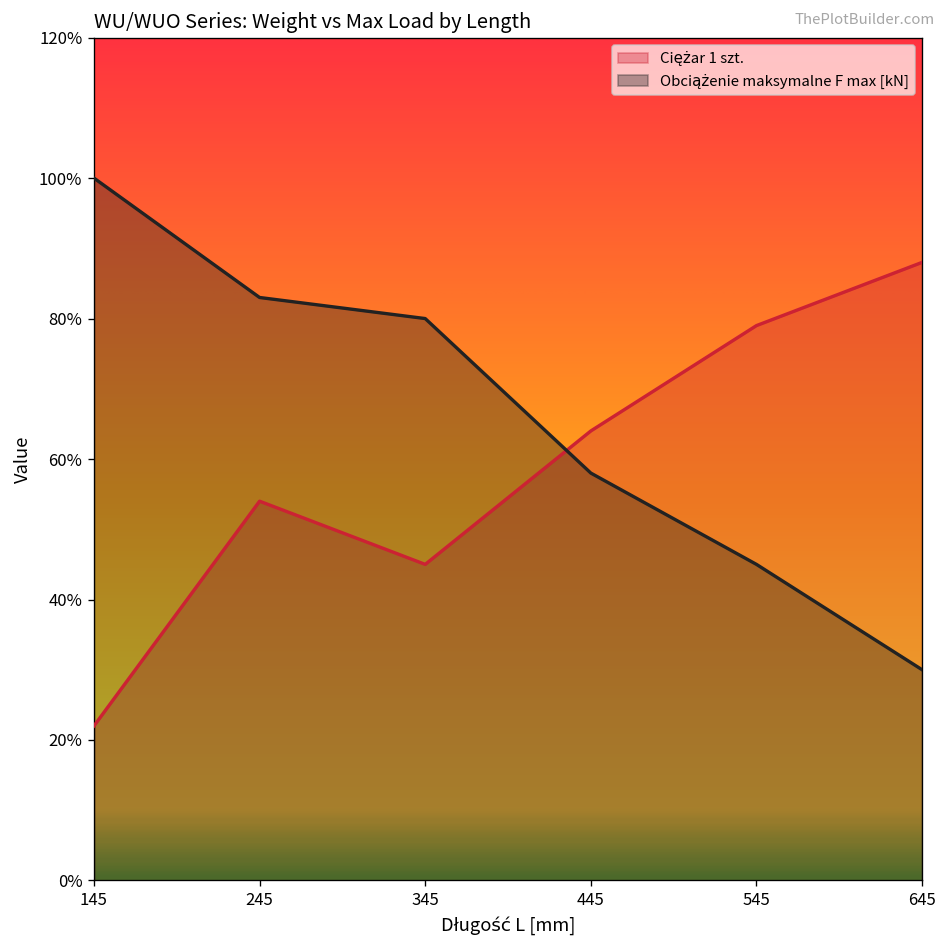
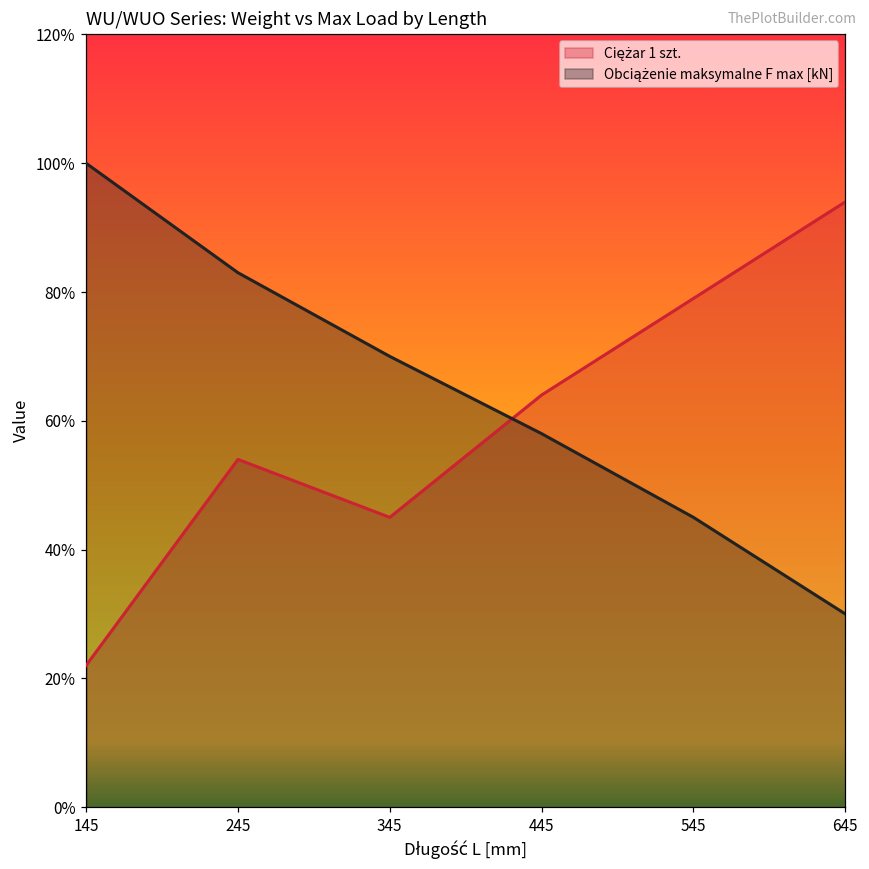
  {
    "Ciężar 1 szt.": {
      "145": "22%",
      "245": "54%",
      "345": "45%",
      "445": "64%",
      "545": "79%",
-     "645": "88%"
+     "645": "94%"
    },
    "Obciążenie maksymalne F max [kN]": {
      "145": "100%",
      "245": "83%",
-     "345": "80%",
+     "345": "70%",
      "445": "58%",
      "545": "45%",
      "645": "30%"
    }
  }
